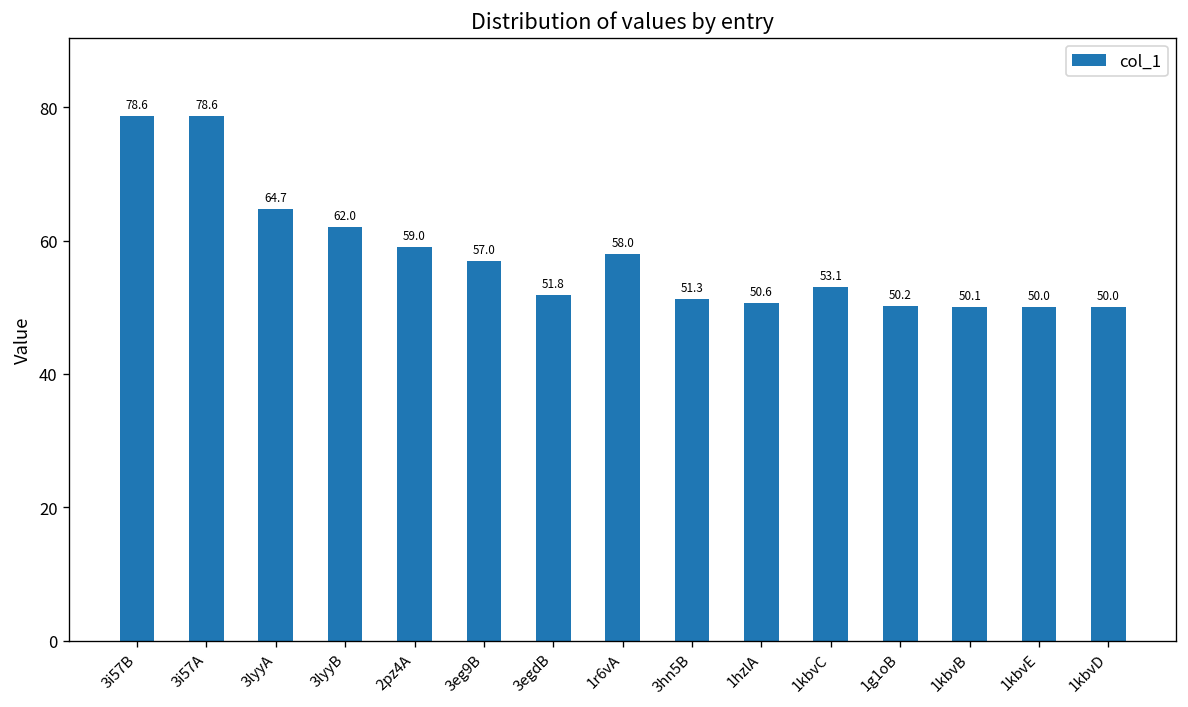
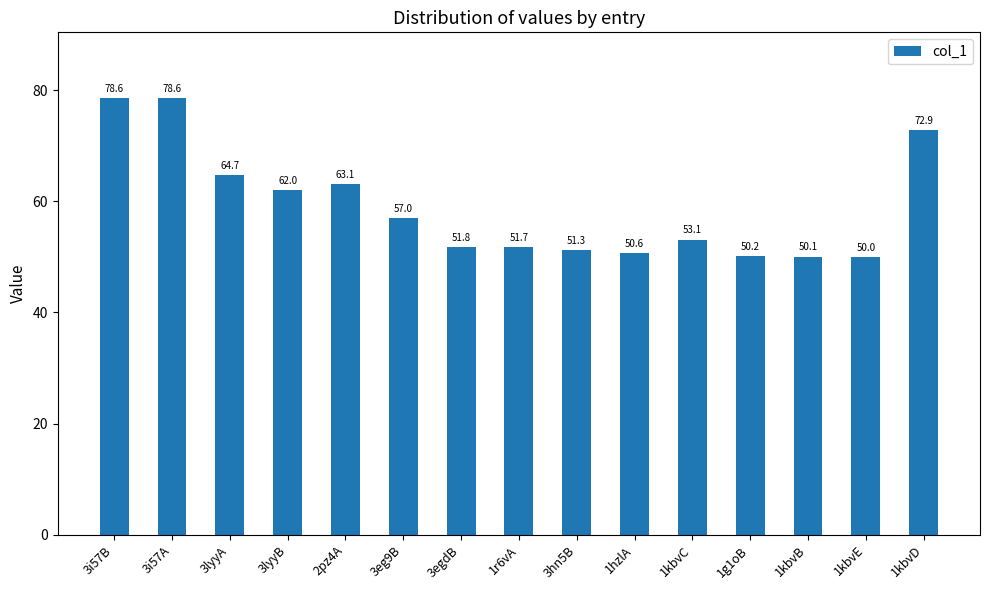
  {
    "3i57B": 78.6,
    "3i57A": 78.6,
    "3lyyA": 64.7,
    "3lyyB": 62.0,
-   "2pz4A": 59.0,
+   "2pz4A": 63.1,
    "3eg9B": 57.0,
    "3egdB": 51.8,
-   "1r6vA": 58.0,
+   "1r6vA": 51.7,
    "3hn5B": 51.3,
    "1hzlA": 50.6,
    "1kbvC": 53.1,
    "1g1oB": 50.2,
    "1kbvB": 50.1,
    "1kbvE": 50.0,
-   "1kbvD": 50.0
+   "1kbvD": 72.9
  }
